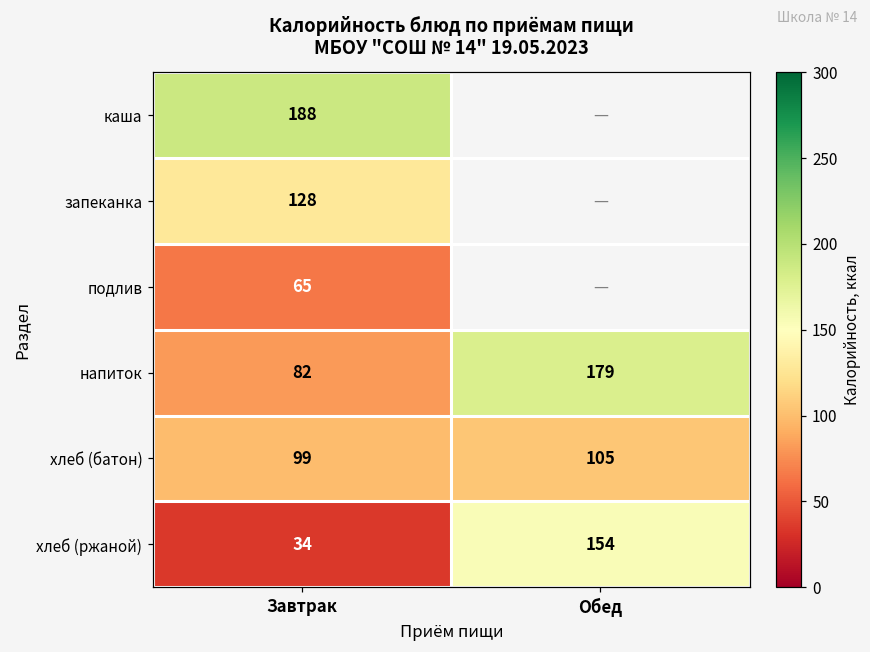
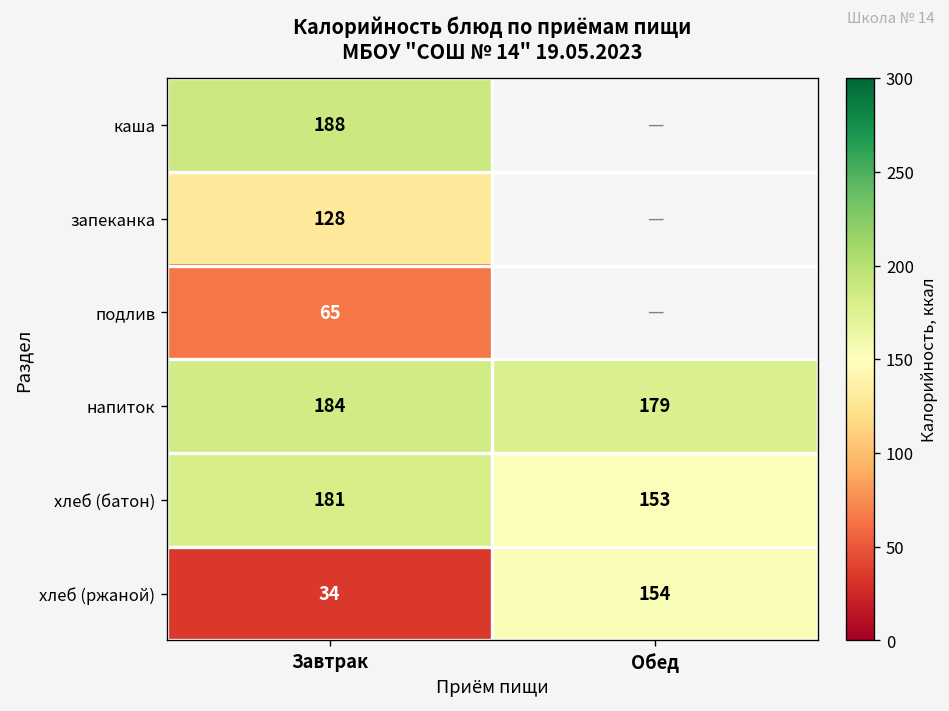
  {
    "каша": {
      "Завтрак": 188
    },
    "запеканка": {
      "Завтрак": 128
    },
    "подлив": {
      "Завтрак": 65
    },
    "напиток": {
-     "Завтрак": 82,
+     "Завтрак": 184,
      "Обед": 179
    },
    "хлеб (батон)": {
-     "Завтрак": 99,
-     "Обед": 105
+     "Завтрак": 181,
+     "Обед": 153
    },
    "хлеб (ржаной)": {
      "Завтрак": 34,
      "Обед": 154
    }
  }
